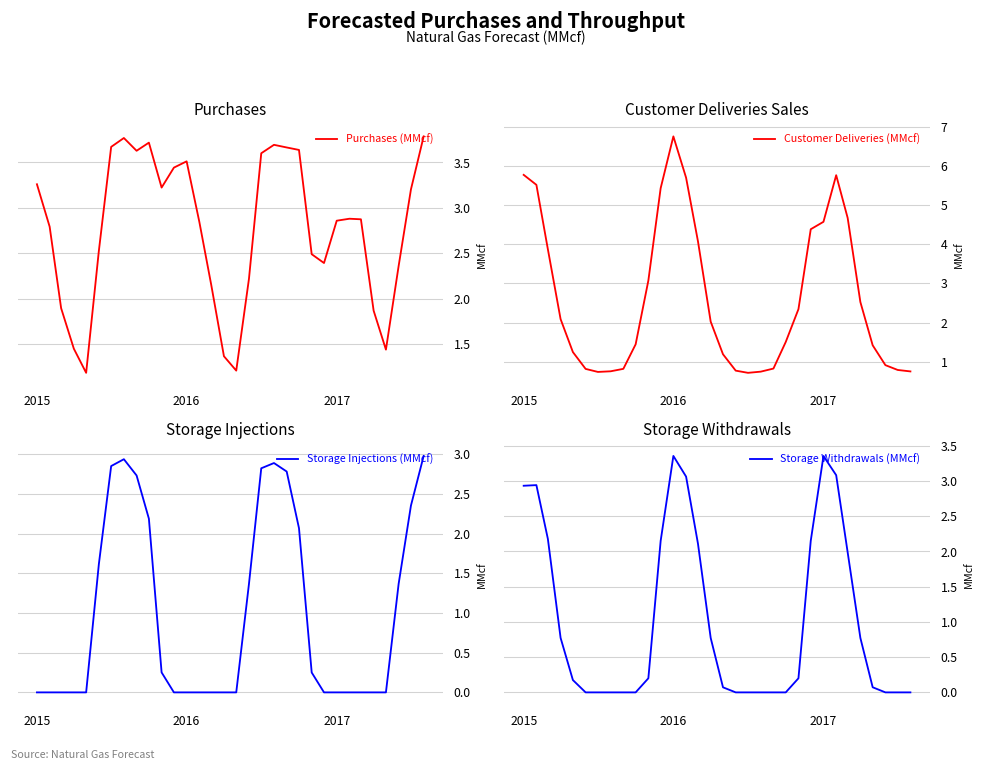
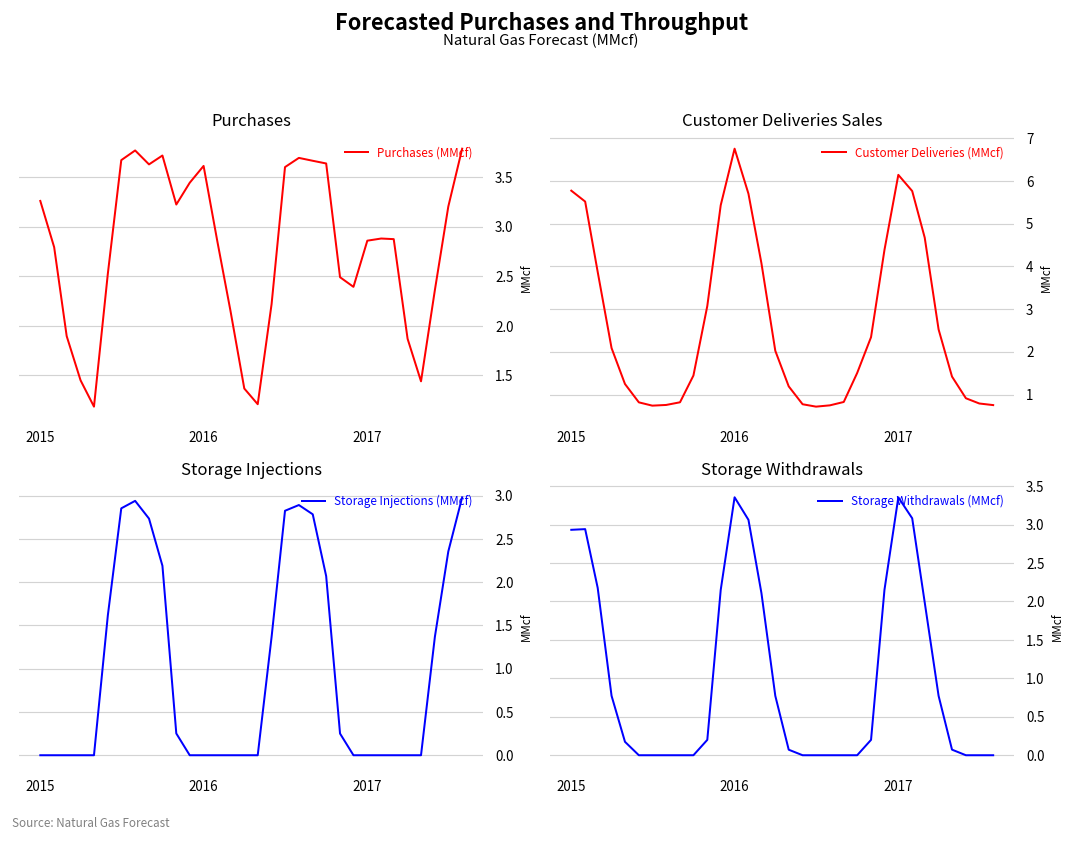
  {
    "Purchases": {
      "2015": 3.3,
-     "2016": 3.5,
+     "2016": 3.6,
      "2017": 2.9
    },
    "Customer Deliveries Sales": {
      "2015": 5.8,
      "2016": 6.8,
-     "2017": 4.6
+     "2017": 6.1
    },
    "Storage Injections": {
      "2015": 0.0,
      "2016": 0.0,
      "2017": 0.0
    },
    "Storage Withdrawals": {
      "2015": 2.9,
      "2016": 3.4,
      "2017": 3.4
    }
  }
